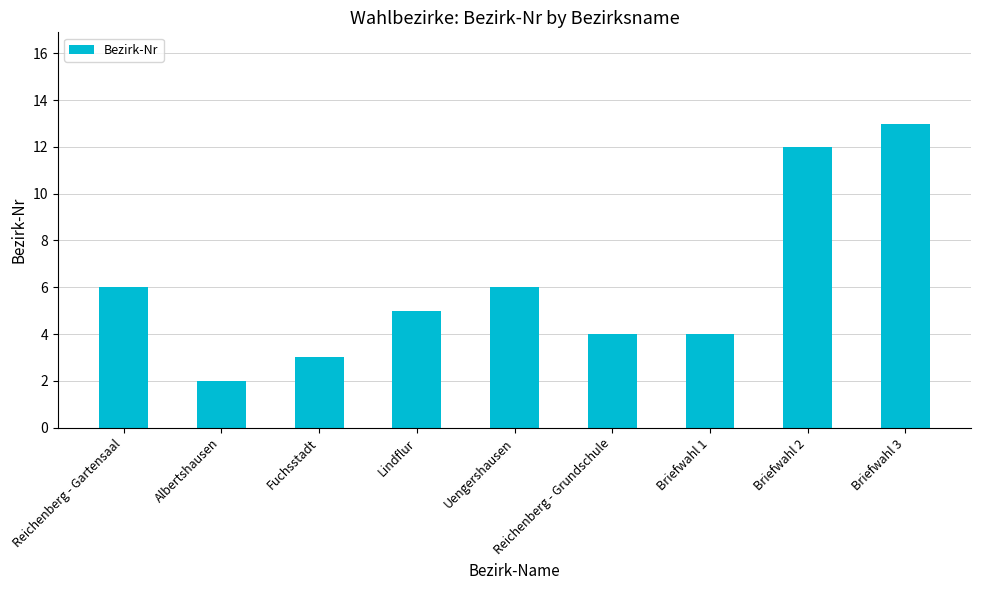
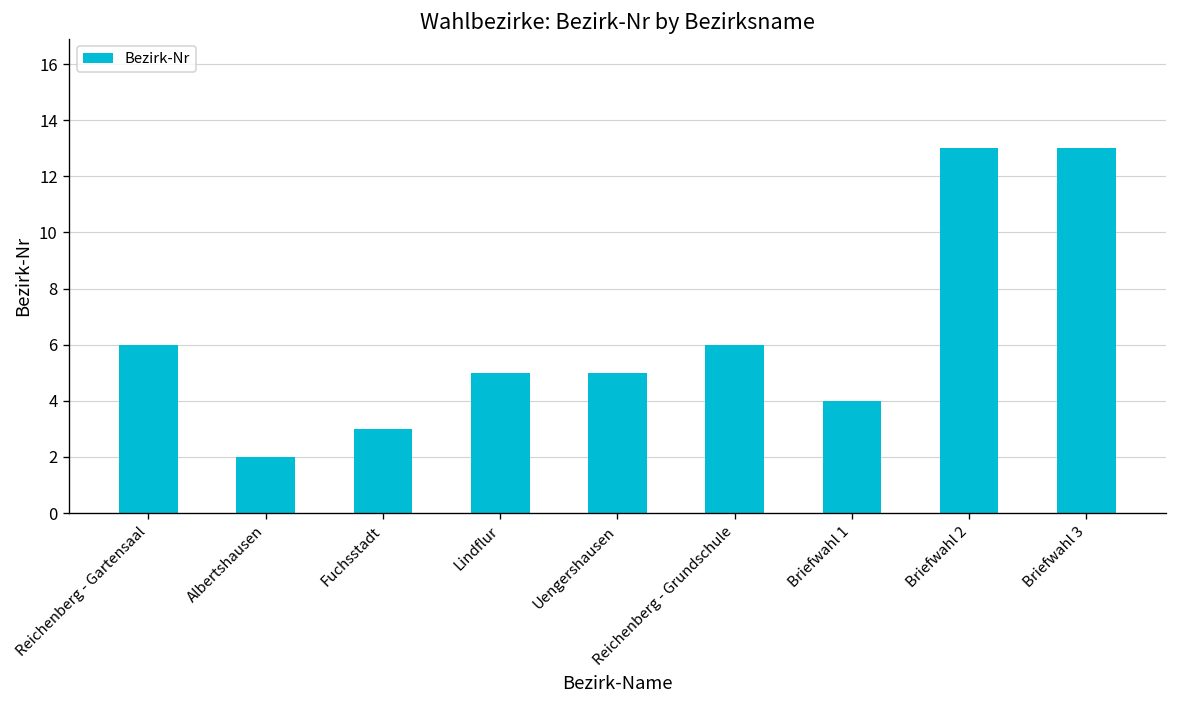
  {
    "Reichenberg - Gartensaal": 6,
    "Albertshausen": 2,
    "Fuchsstadt": 3,
    "Lindflur": 5,
-   "Uengershausen": 6,
-   "Reichenberg - Grundschule": 4,
+   "Uengershausen": 5,
+   "Reichenberg - Grundschule": 6,
    "Briefwahl 1": 4,
-   "Briefwahl 2": 12,
+   "Briefwahl 2": 13,
    "Briefwahl 3": 13
  }
